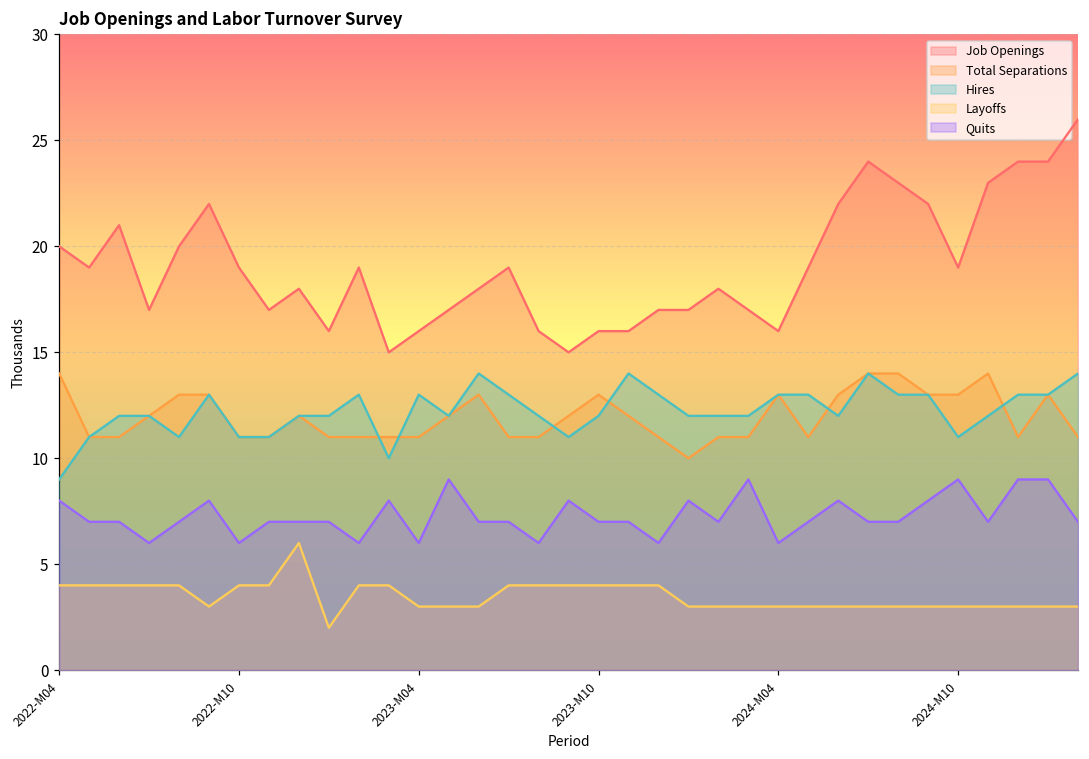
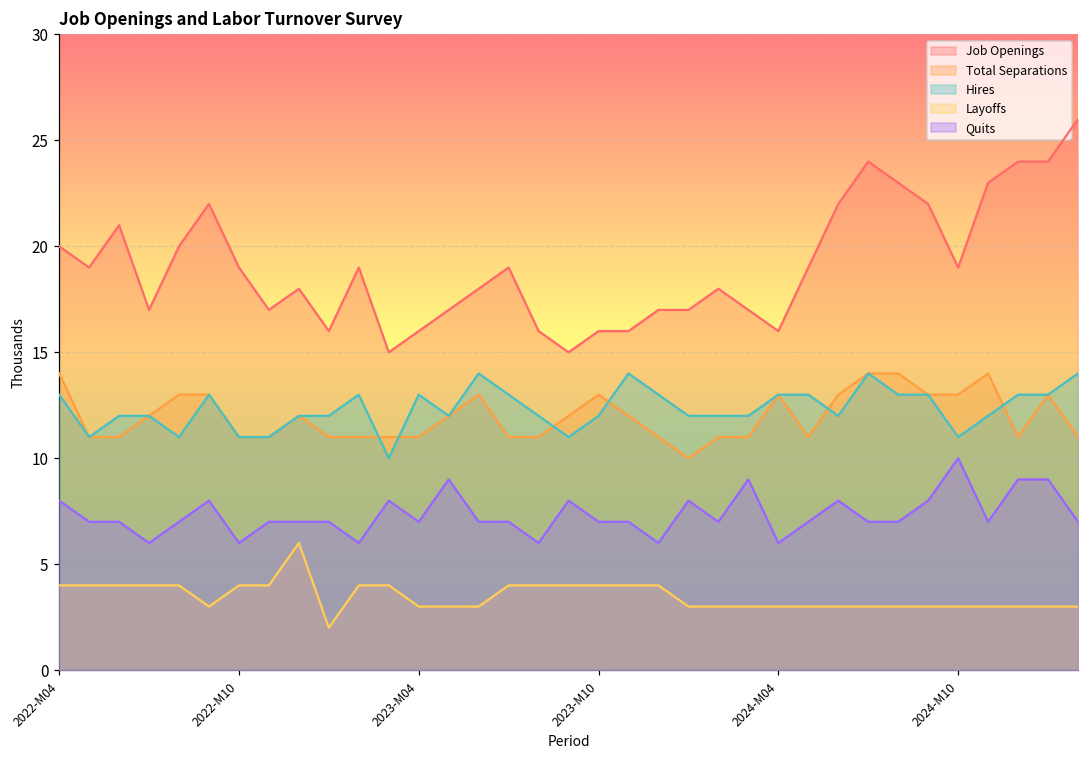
  {
    "Hires": {
-     "2022-M04": 9,
+     "2022-M04": 13,
      "2023-M04": 13,
      "2023-M10": 12,
      "2024-M10": 11
    },
    "Quits": {
      "2022-M04": 8,
      "2022-M10": 6,
-     "2023-M04": 6,
+     "2023-M04": 7,
      "2023-M10": 7,
      "2024-M04": 6,
-     "2024-M10": 9
+     "2024-M10": 10
    }
  }
